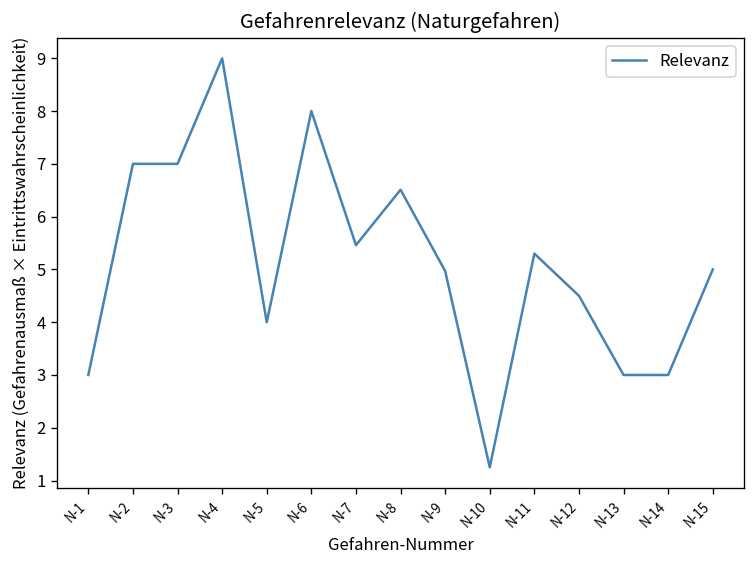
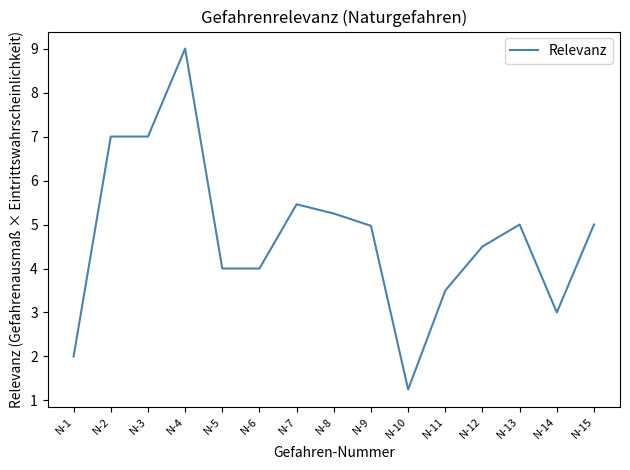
  {
-   "N-1": 3,
+   "N-1": 2,
    "N-2": 7.0,
    "N-3": 7.0,
    "N-4": 9.0,
    "N-5": 4.0,
-   "N-6": 8,
+   "N-6": 4,
    "N-7": 5.5,
-   "N-8": 6.5,
+   "N-8": 5.3,
    "N-9": 5.0,
    "N-10": 1.3,
-   "N-11": 5.3,
+   "N-11": 3.5,
    "N-12": 4.5,
-   "N-13": 3,
+   "N-13": 5,
    "N-14": 3.0,
    "N-15": 5.0
  }
